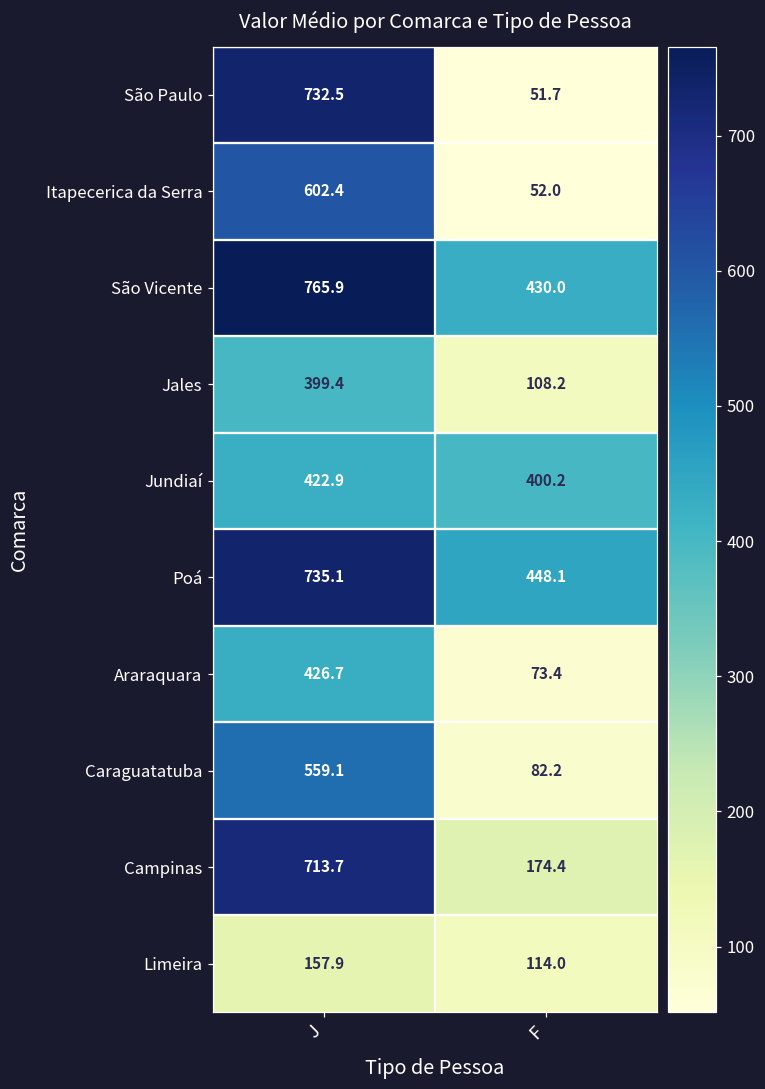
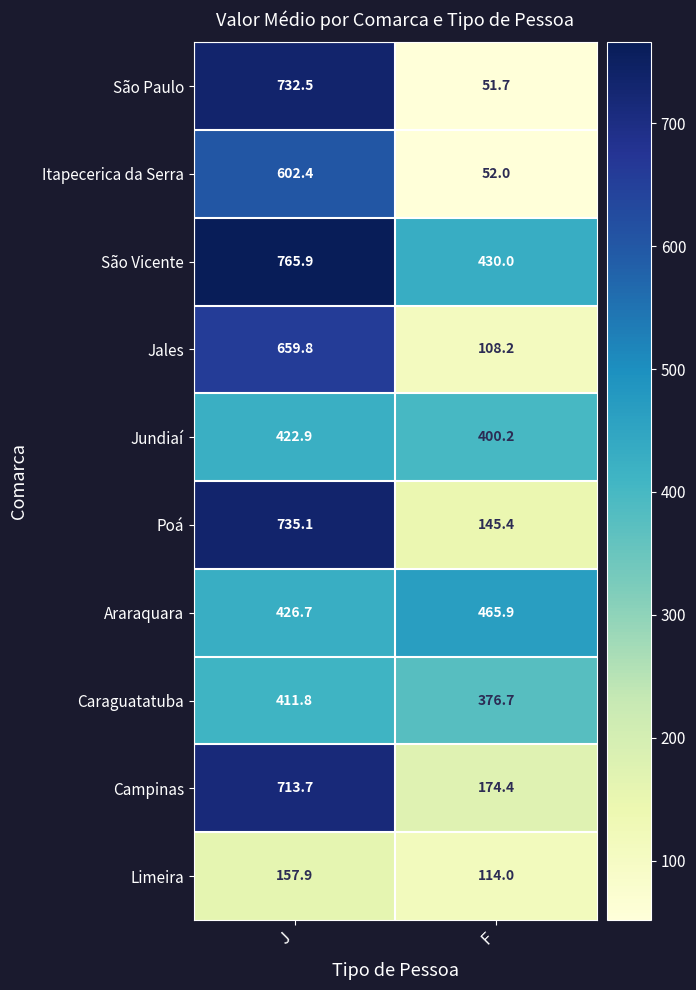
  {
    "São Paulo": {
      "J": 732.5,
      "F": 51.7
    },
    "Itapecerica da Serra": {
      "J": 602.4,
      "F": 52.0
    },
    "São Vicente": {
      "J": 765.9,
      "F": 430.0
    },
    "Jales": {
-     "J": 399.4,
+     "J": 659.8,
      "F": 108.2
    },
    "Jundiaí": {
      "J": 422.9,
      "F": 400.2
    },
    "Poá": {
      "J": 735.1,
-     "F": 448.1
+     "F": 145.4
    },
    "Araraquara": {
      "J": 426.7,
-     "F": 73.4
+     "F": 465.9
    },
    "Caraguatatuba": {
-     "J": 559.1,
-     "F": 82.2
+     "J": 411.8,
+     "F": 376.7
    },
    "Campinas": {
      "J": 713.7,
      "F": 174.4
    },
    "Limeira": {
      "J": 157.9,
      "F": 114.0
    }
  }
